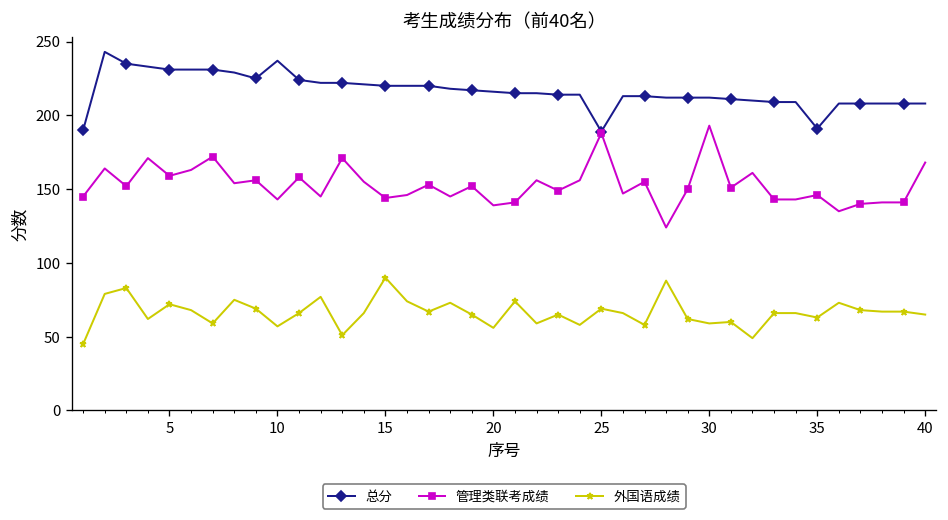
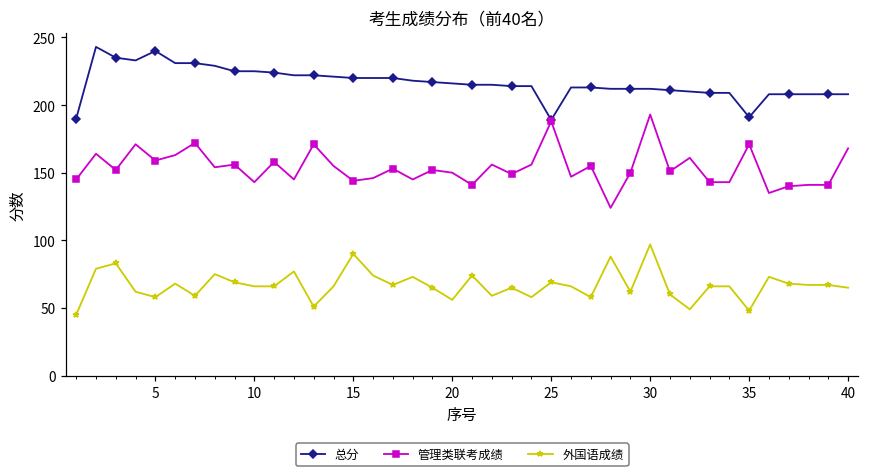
  {
    "总分": {
-     "5": 231,
-     "10": 237,
+     "5": 240,
+     "10": 225,
      "15": 220,
      "20": 216,
      "30": 212,
      "35": 191,
      "40": 208
    },
    "管理类联考成绩": {
      "5": 159,
      "10": 143,
      "15": 144,
-     "20": 139,
+     "20": 150,
      "30": 193,
-     "35": 146,
+     "35": 171,
      "40": 168
    },
    "外国语成绩": {
-     "5": 72,
-     "10": 57,
+     "5": 58,
+     "10": 66,
      "15": 90,
      "20": 56,
      "25": 69,
-     "30": 59,
-     "35": 63,
+     "30": 97,
+     "35": 48,
      "40": 65
    }
  }
